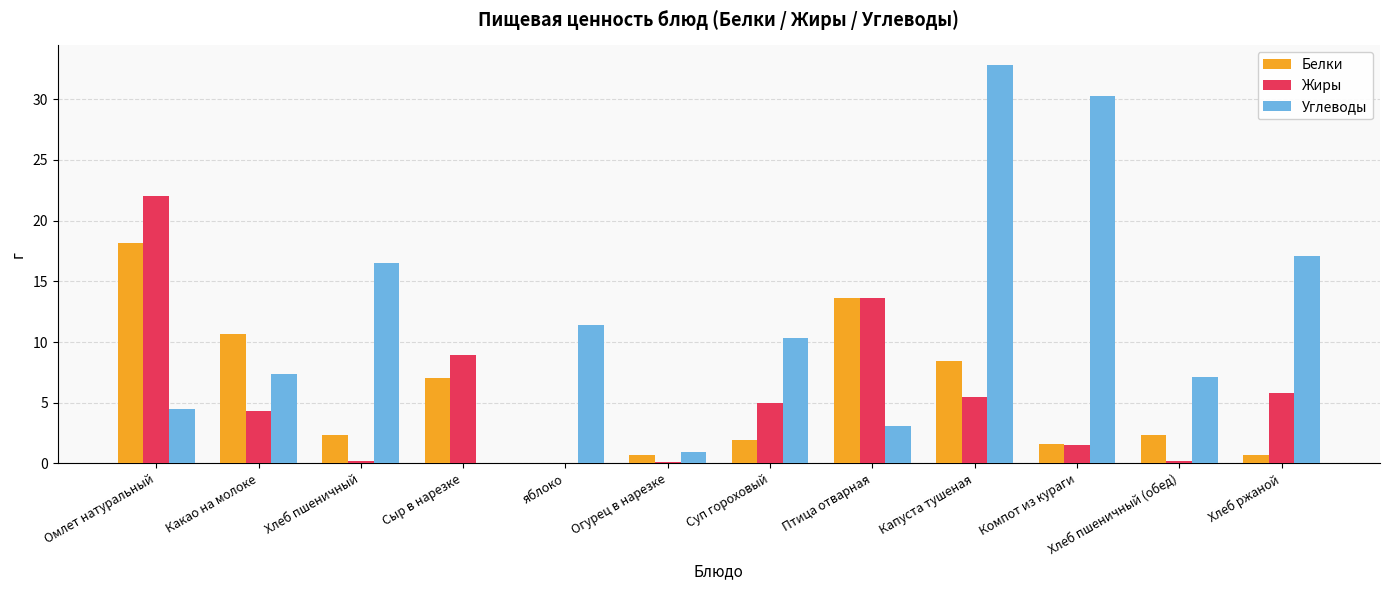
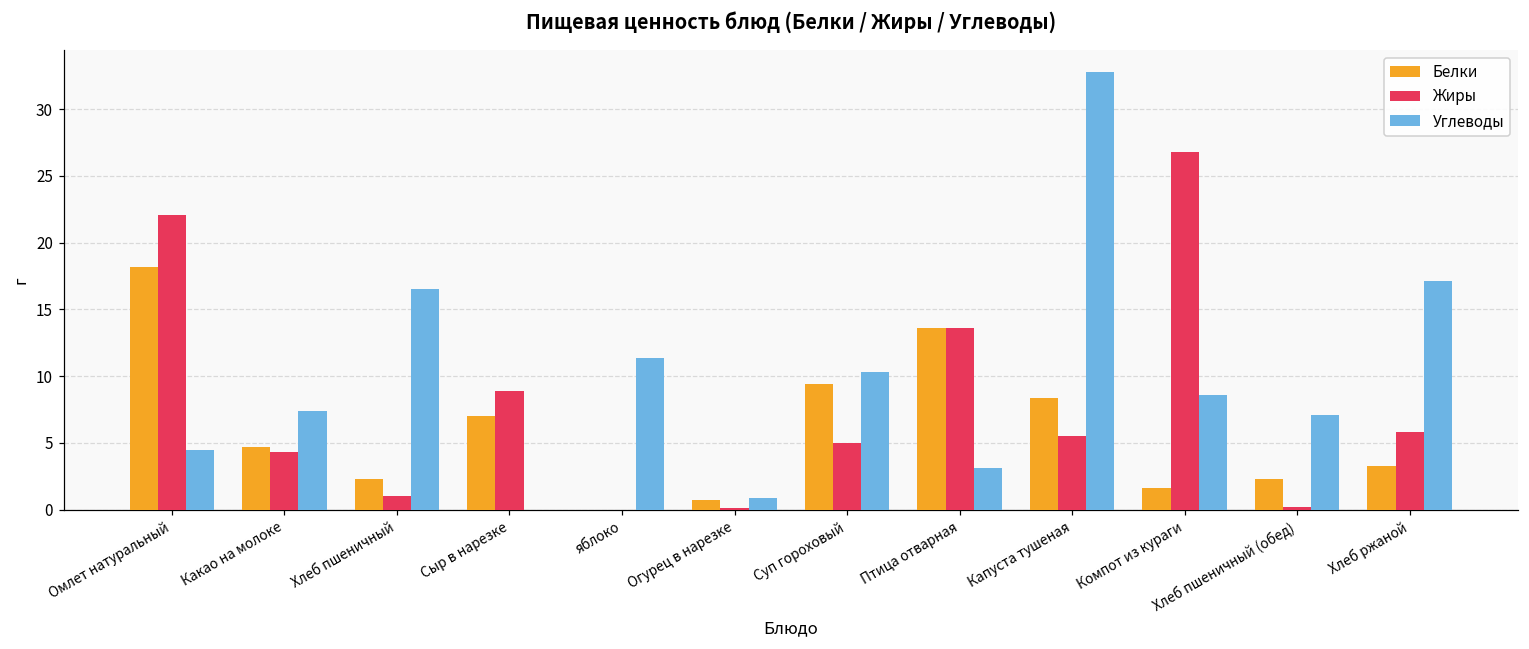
  {
    "Белки": {
      "Омлет натуральный": 18.2,
-     "Какао на молоке": 10.7,
+     "Какао на молоке": 4.7,
      "Хлеб пшеничный": 2.3,
      "Сыр в нарезке": 7.0,
      "яблоко": 0.0,
      "Огурец в нарезке": 0.7,
-     "Суп гороховый": 1.9,
+     "Суп гороховый": 9.4,
      "Птица отварная": 13.6,
      "Капуста тушеная": 8.4,
      "Компот из кураги": 1.6,
      "Хлеб пшеничный (обед)": 2.3,
-     "Хлеб ржаной": 0.7
+     "Хлеб ржаной": 3.3
    },
    "Жиры": {
      "Омлет натуральный": 22.0,
      "Какао на молоке": 4.3,
-     "Хлеб пшеничный": 0.2,
+     "Хлеб пшеничный": 1.0,
      "Сыр в нарезке": 8.9,
      "яблоко": 0.0,
      "Суп гороховый": 5.0,
      "Птица отварная": 13.6,
      "Капуста тушеная": 5.5,
-     "Компот из кураги": 1.5,
+     "Компот из кураги": 26.8,
      "Хлеб ржаной": 5.8
    },
    "Углеводы": {
      "Омлет натуральный": 4.5,
      "Какао на молоке": 7.4,
      "Хлеб пшеничный": 16.5,
      "Сыр в нарезке": 0.0,
      "яблоко": 11.4,
      "Огурец в нарезке": 0.9,
      "Суп гороховый": 10.3,
      "Птица отварная": 3.1,
      "Капуста тушеная": 32.8,
-     "Компот из кураги": 30.3,
+     "Компот из кураги": 8.6,
      "Хлеб пшеничный (обед)": 7.1,
      "Хлеб ржаной": 17.1
    }
  }
